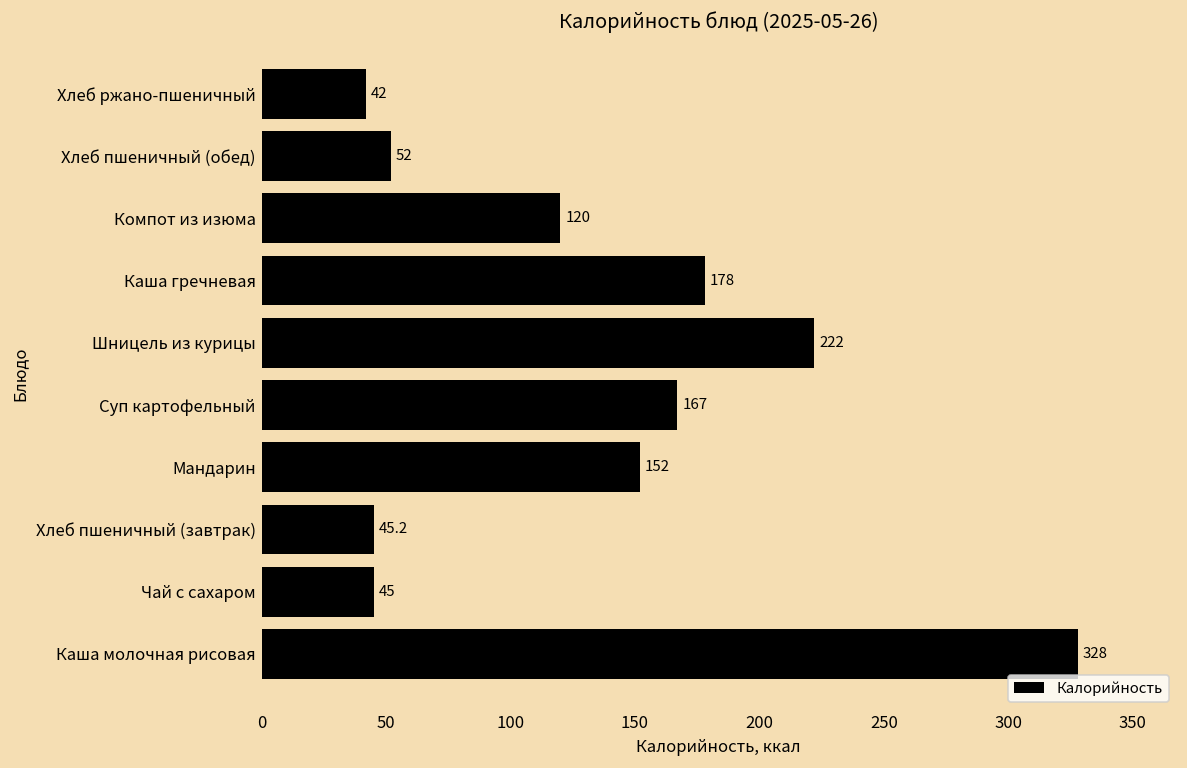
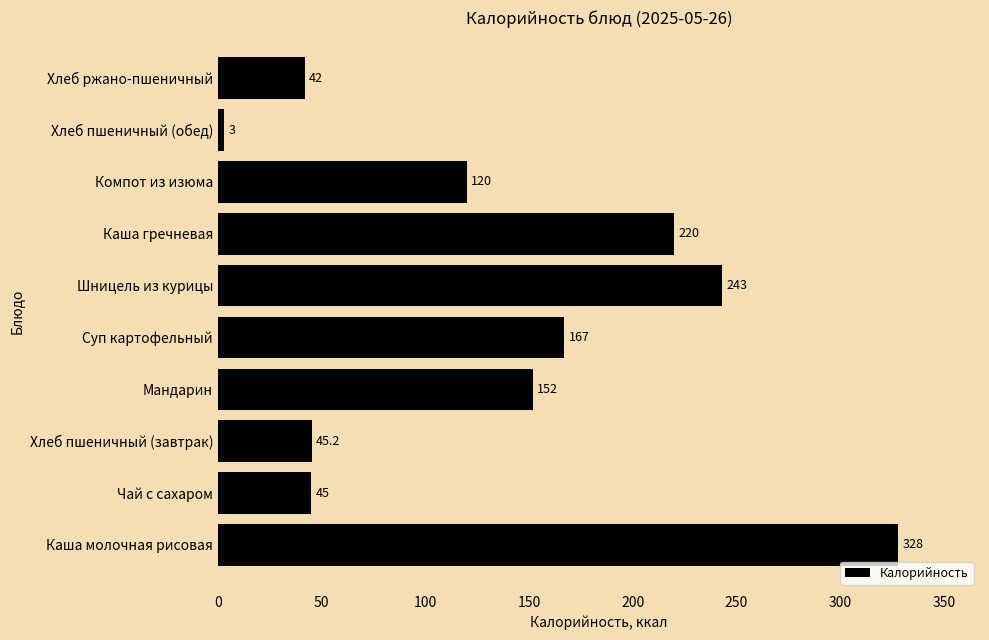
  {
    "Хлеб ржано-пшеничный": 42,
-   "Хлеб пшеничный (обед)": 52,
+   "Хлеб пшеничный (обед)": 3,
    "Компот из изюма": 120,
-   "Каша гречневая": 178,
-   "Шницель из курицы": 222,
+   "Каша гречневая": 220,
+   "Шницель из курицы": 243,
    "Суп картофельный": 167,
    "Мандарин": 152,
    "Хлеб пшеничный (завтрак)": 45.2,
    "Чай с сахаром": 45,
    "Каша молочная рисовая": 328
  }
